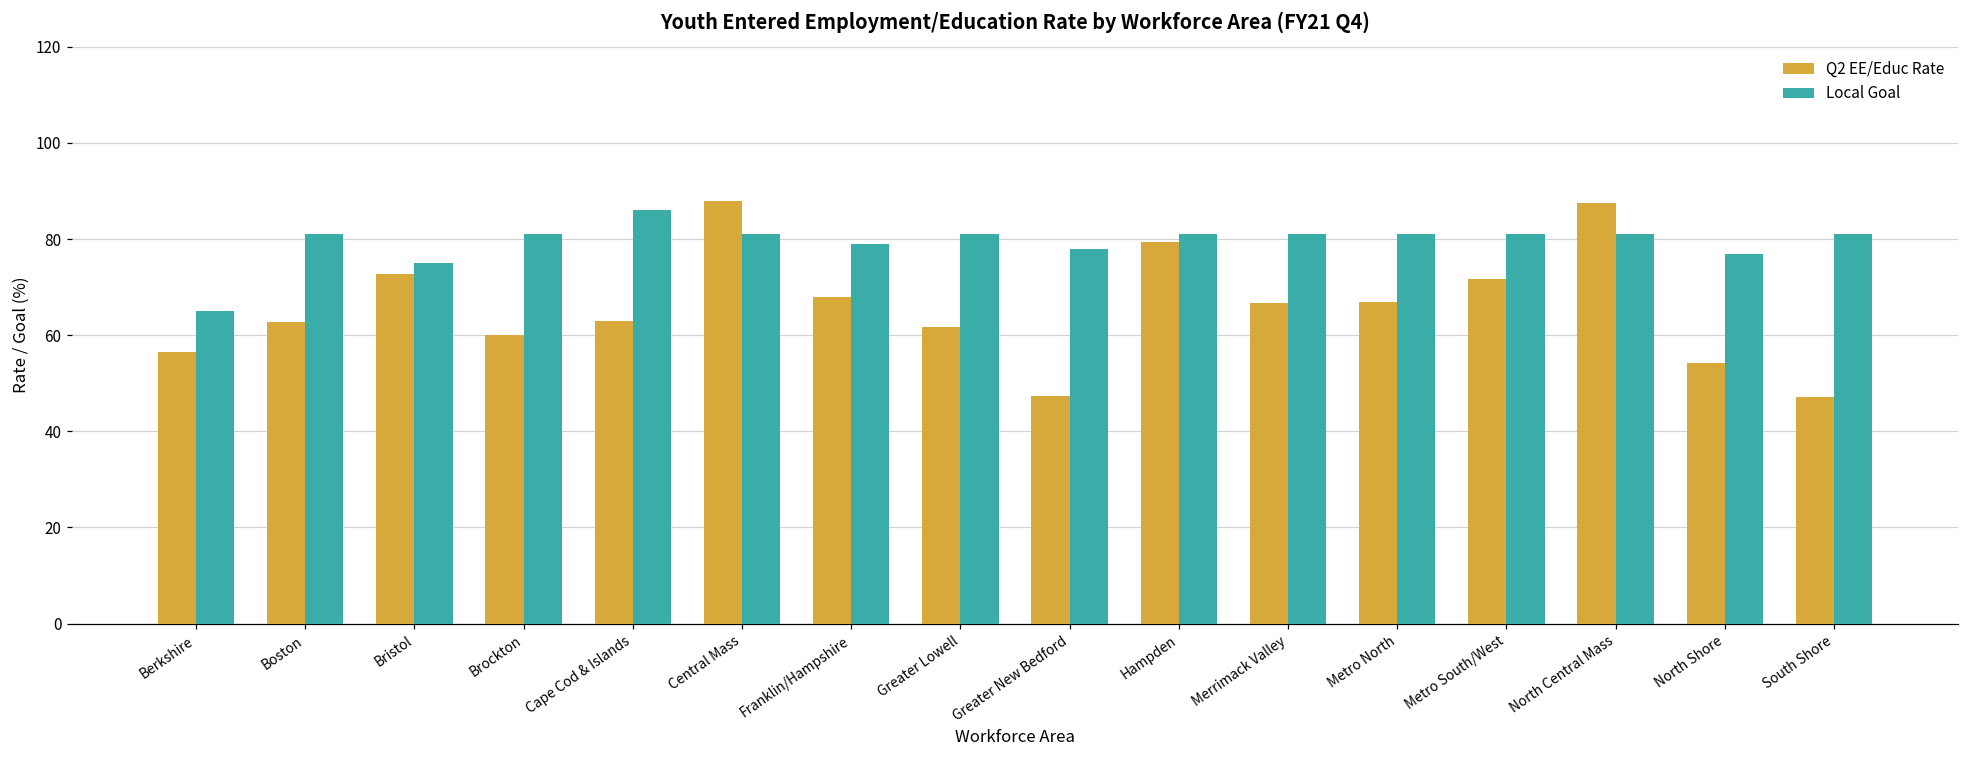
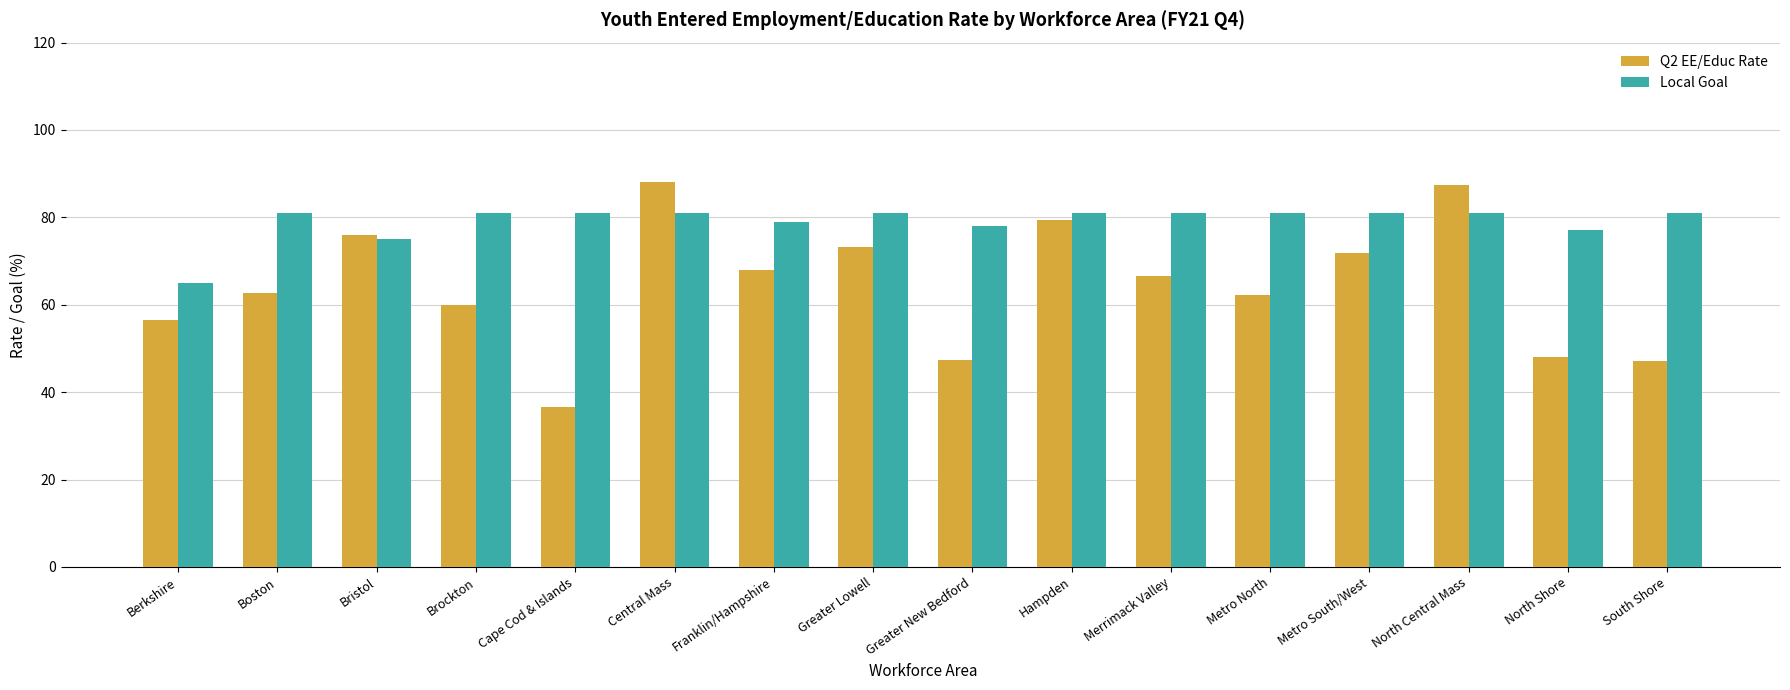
  {
    "Q2 EE/Educ Rate": {
      "Berkshire": 56,
      "Boston": 63,
-     "Bristol": 73,
+     "Bristol": 76,
      "Brockton": 60,
-     "Cape Cod & Islands": 63,
+     "Cape Cod & Islands": 37,
      "Central Mass": 88,
      "Franklin/Hampshire": 68,
-     "Greater Lowell": 62,
+     "Greater Lowell": 73,
      "Greater New Bedford": 47,
      "Hampden": 79,
      "Merrimack Valley": 67,
-     "Metro North": 67,
+     "Metro North": 62,
      "Metro South/West": 72,
      "North Central Mass": 88,
-     "North Shore": 54,
+     "North Shore": 48,
      "South Shore": 47
    },
    "Local Goal": {
      "Berkshire": 65,
      "Boston": 81,
      "Bristol": 75,
      "Brockton": 81,
-     "Cape Cod & Islands": 86,
+     "Cape Cod & Islands": 81,
      "Central Mass": 81,
      "Franklin/Hampshire": 79,
      "Greater Lowell": 81,
      "Greater New Bedford": 78,
      "Hampden": 81,
      "Merrimack Valley": 81,
      "Metro North": 81,
      "Metro South/West": 81,
      "North Central Mass": 81,
      "North Shore": 77,
      "South Shore": 81
    }
  }
